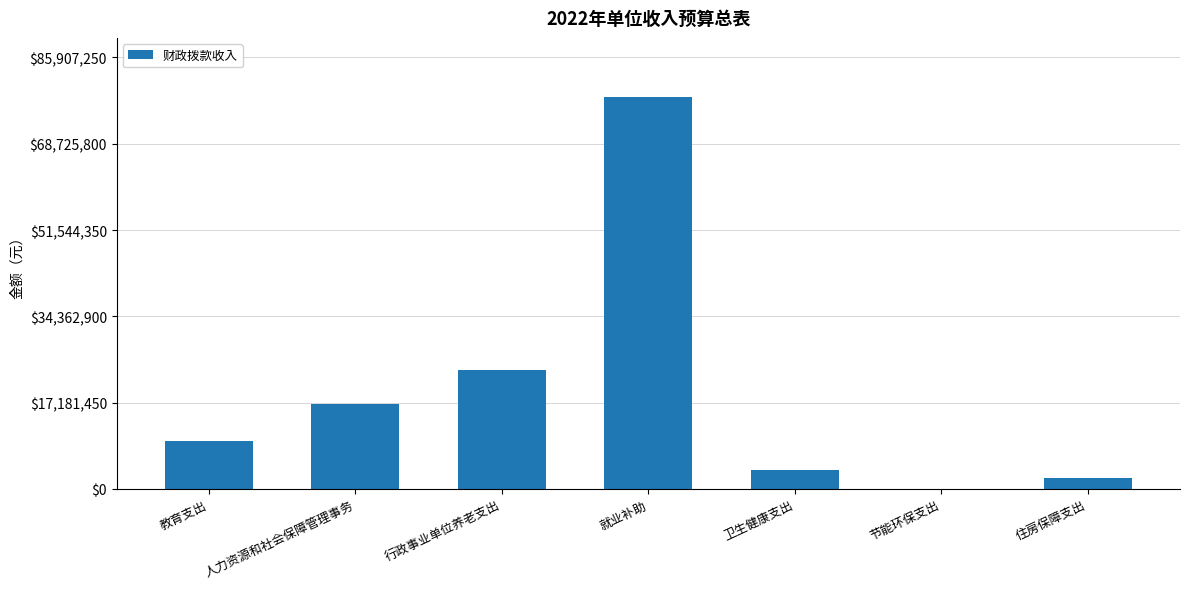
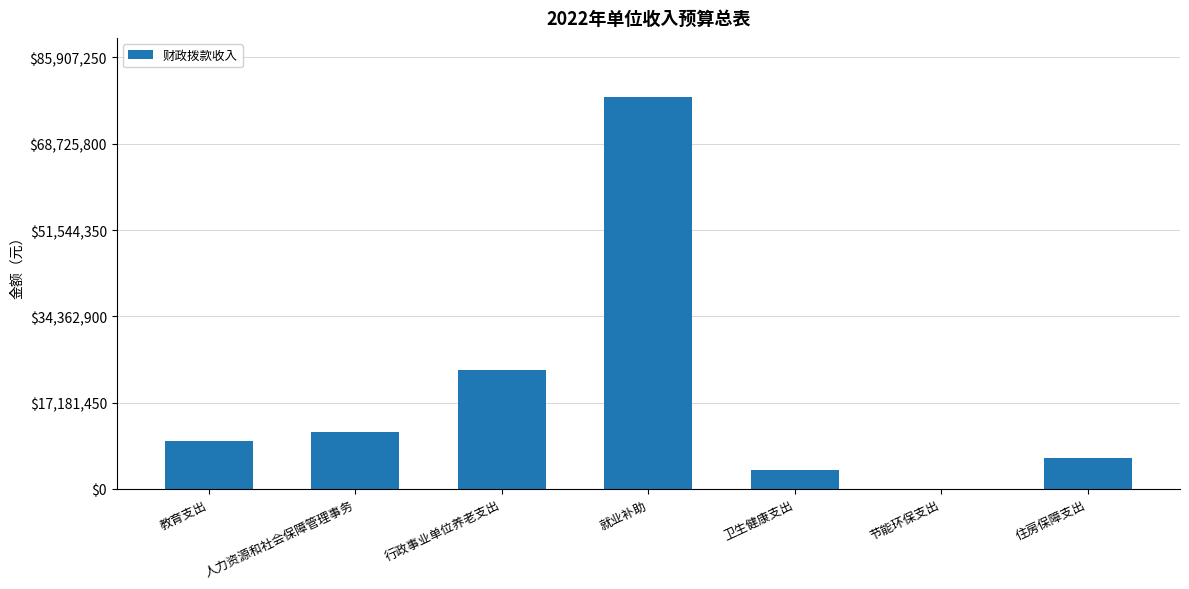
  {
    "教育支出": "$10,000,000",
-   "人力资源和社会保障管理事务": "$17,000,000",
+   "人力资源和社会保障管理事务": "$11,000,000",
    "行政事业单位养老支出": "$24,000,000",
    "就业补助": "$78,000,000",
    "卫生健康支出": "$4,000,000",
-   "住房保障支出": "$2,000,000"
+   "住房保障支出": "$6,000,000"
  }
